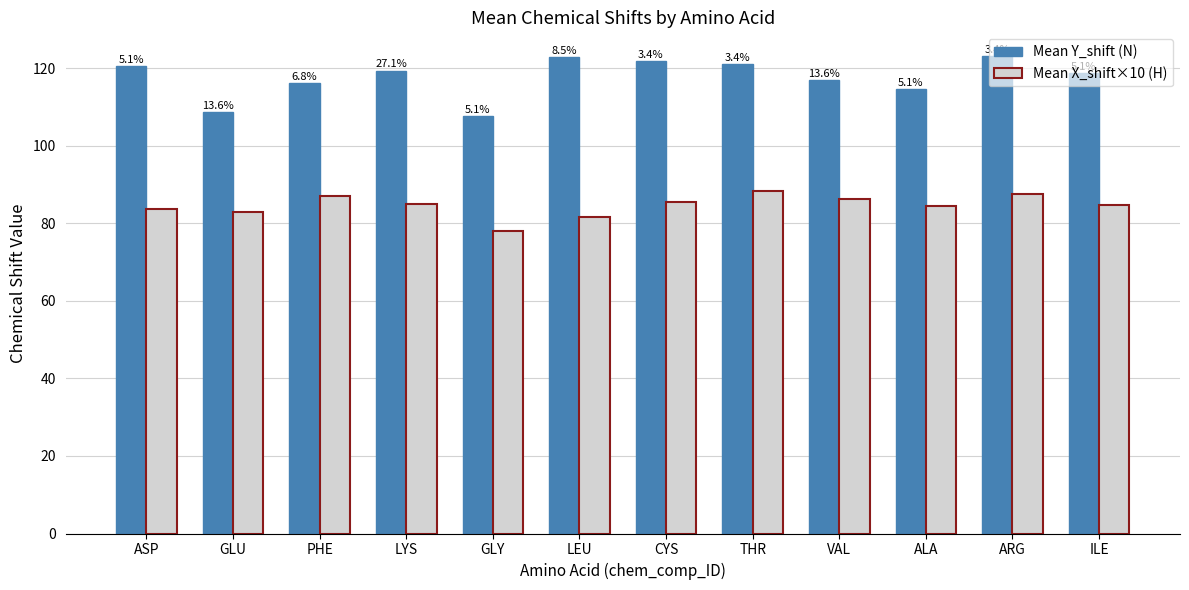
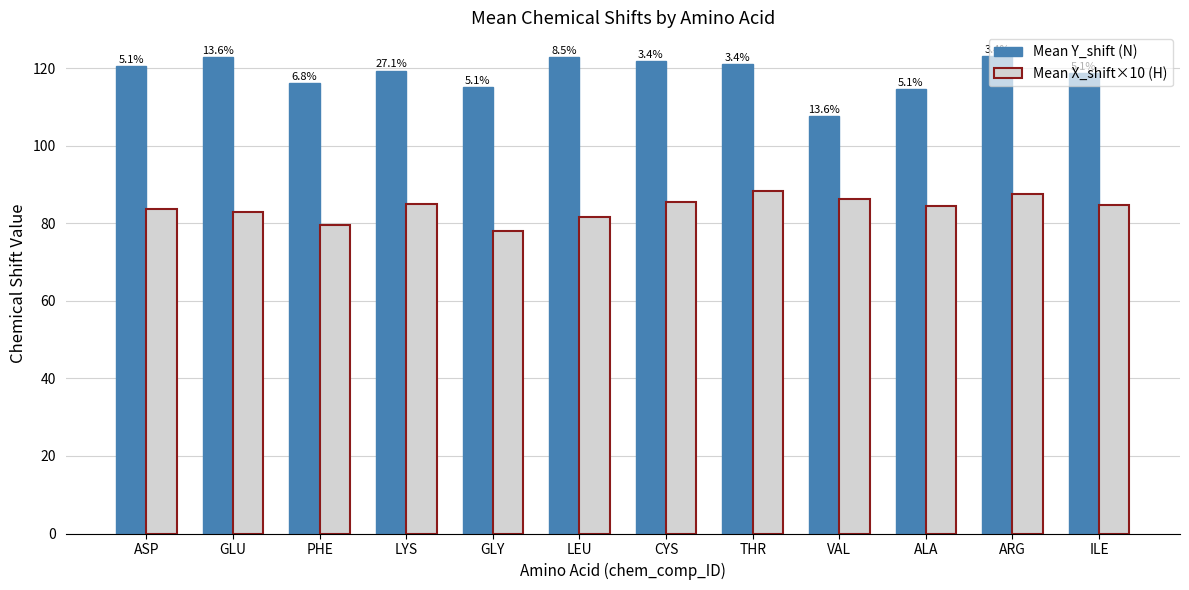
  {
    "Mean Y_shift (N)": {
-     "GLU": 109,
-     "GLY": 108,
-     "VAL": 117
+     "GLU": 123,
+     "GLY": 115,
+     "VAL": 108
    },
    "Mean X_shift×10 (H)": {
      "ASP": 84,
      "GLU": 83,
-     "PHE": 87,
+     "PHE": 80,
      "LYS": 85,
      "GLY": 78,
      "LEU": 82,
      "CYS": 85,
      "THR": 88,
      "VAL": 86,
      "ALA": 85,
      "ARG": 88,
      "ILE": 85
    }
  }
